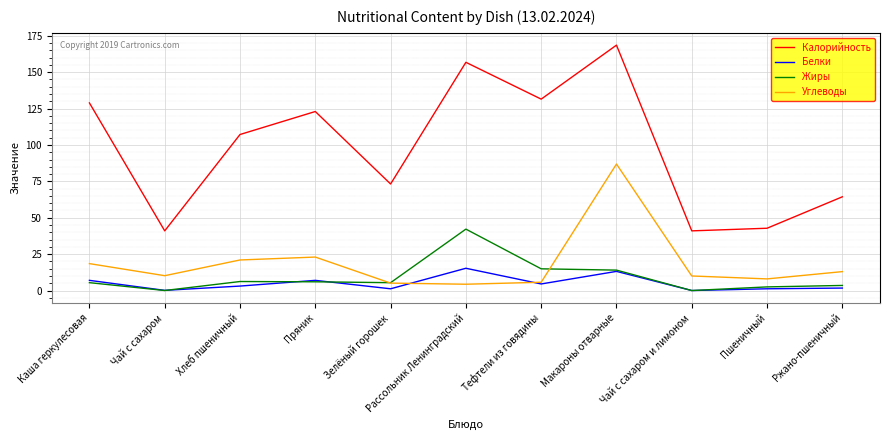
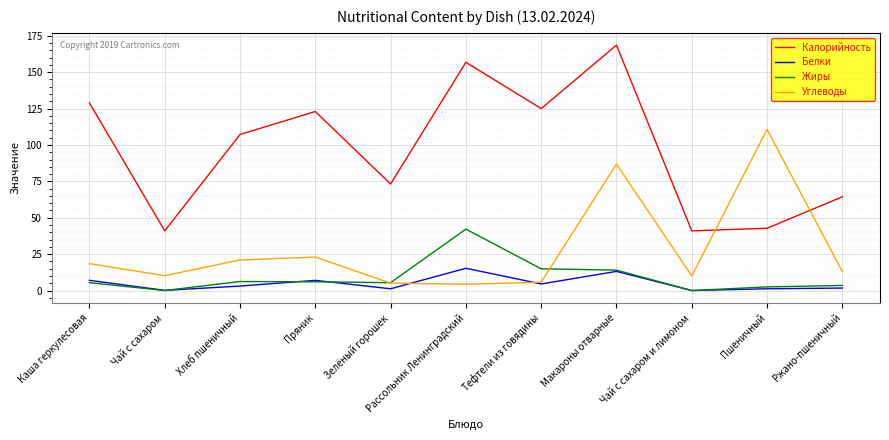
  {
    "Калорийность": {
      "Каша геркулесовая": 129,
      "Чай с сахаром": 41,
      "Хлеб пшеничный": 107,
      "Пряник": 123,
      "Зелёный горошек": 73,
      "Рассольник Ленинградский": 157,
-     "Тефтели из говядины": 132,
+     "Тефтели из говядины": 125,
      "Макароны отварные": 169,
      "Чай с сахаром и лимоном": 41,
      "Пшеничный": 43,
      "Ржано-пшеничный": 64
    },
    "Белки": {
      "Хлеб пшеничный": 3,
      "Зелёный горошек": 1,
      "Рассольник Ленинградский": 15,
      "Ржано-пшеничный": 2
    },
    "Жиры": {
      "Хлеб пшеничный": 6,
      "Рассольник Ленинградский": 42,
      "Тефтели из говядины": 15,
      "Ржано-пшеничный": 4
    },
    "Углеводы": {
      "Каша геркулесовая": 18,
      "Чай с сахаром": 10,
      "Хлеб пшеничный": 21,
      "Пряник": 23,
      "Рассольник Ленинградский": 4,
      "Макароны отварные": 87,
      "Чай с сахаром и лимоном": 10,
-     "Пшеничный": 8,
+     "Пшеничный": 111,
      "Ржано-пшеничный": 13
    }
  }
